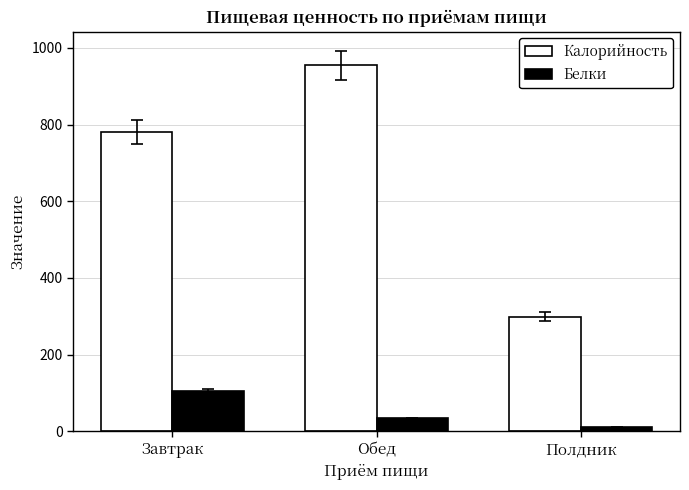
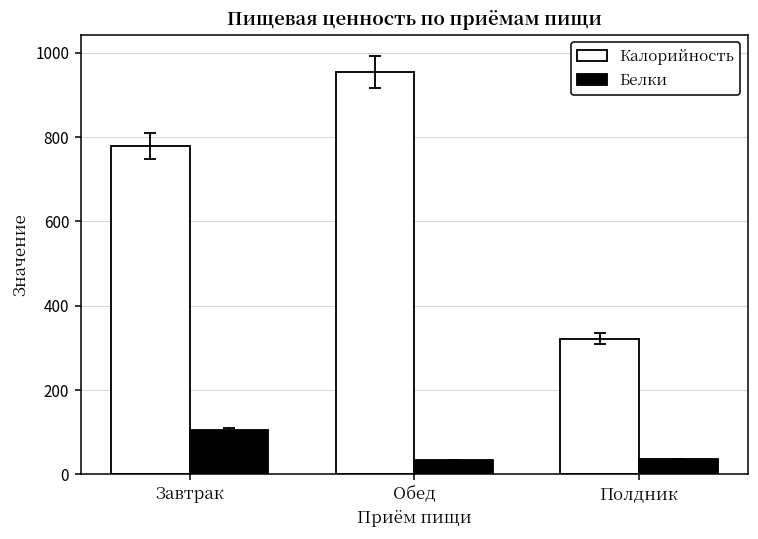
  {
    "Калорийность": {
      "Завтрак": 780,
      "Обед": 960,
-     "Полдник": 300
+     "Полдник": 320
    },
    "Белки": {
      "Завтрак": 110,
      "Обед": 30,
-     "Полдник": 10
+     "Полдник": 40
    }
  }
